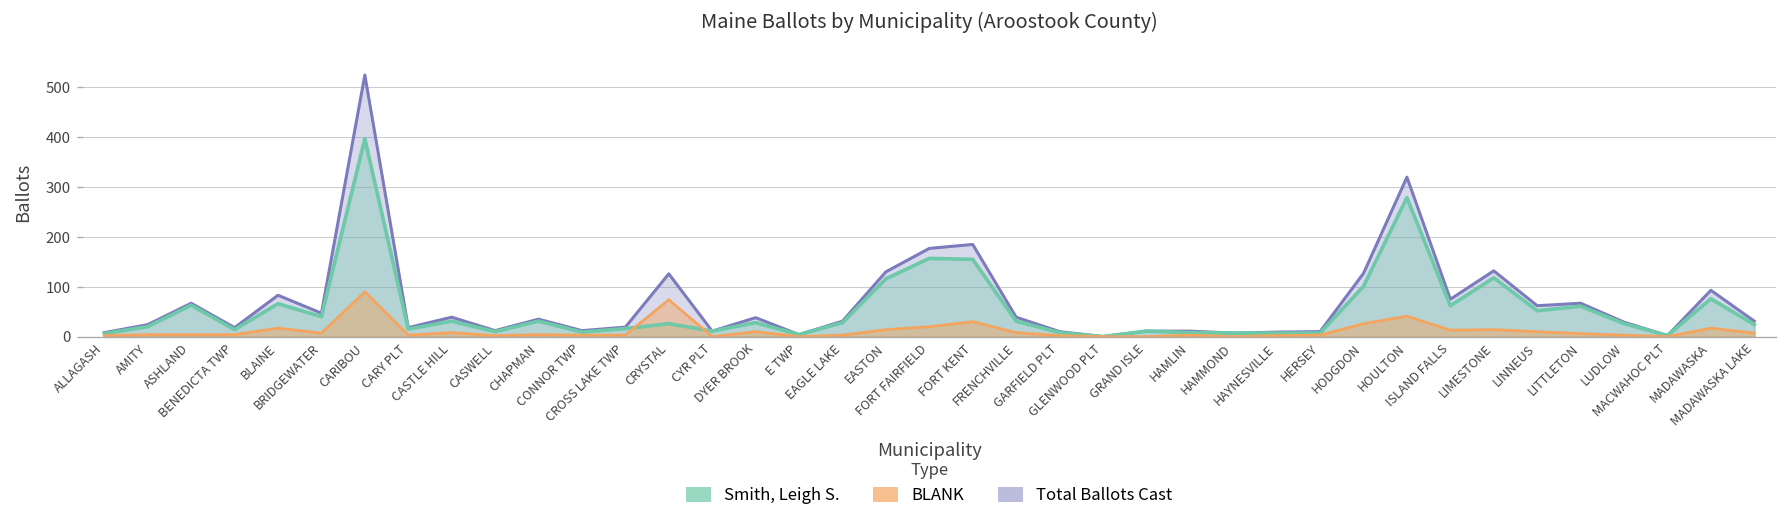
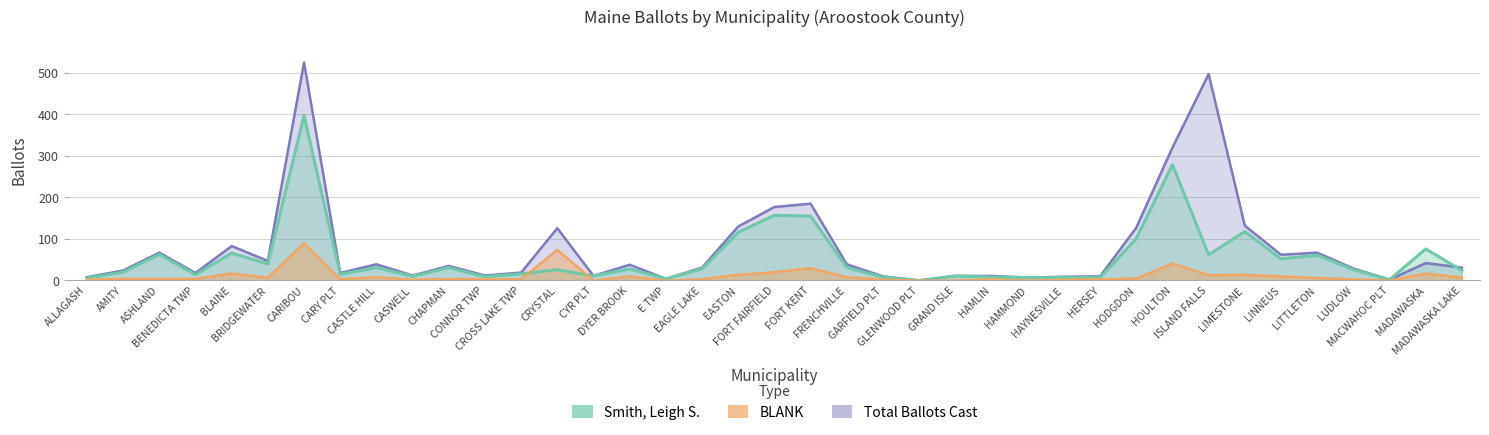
  {
    "Total Ballots Cast": {
      "BLAINE": 80,
      "BRIDGEWATER": 50,
      "CARIBOU": 530,
      "CASTLE HILL": 40,
      "CRYSTAL": 130,
      "DYER BROOK": 40,
      "EASTON": 130,
      "FORT FAIRFIELD": 180,
      "FORT KENT": 190,
      "FRENCHVILLE": 40,
      "HODGDON": 130,
      "HOULTON": 320,
-     "ISLAND FALLS": 80,
+     "ISLAND FALLS": 500,
      "LIMESTONE": 130,
      "LINNEUS": 60,
-     "MADAWASKA": 90,
+     "MADAWASKA": 40,
      "MADAWASKA LAKE": 30
    },
    "Smith, Leigh S.": {
      "BLAINE": 70,
      "BRIDGEWATER": 40,
      "CARIBOU": 400,
      "CASTLE HILL": 30,
      "CRYSTAL": 30,
      "DYER BROOK": 30,
      "EASTON": 120,
      "FORT FAIRFIELD": 160,
      "FORT KENT": 160,
      "FRENCHVILLE": 30,
      "HODGDON": 100,
      "HOULTON": 280,
      "ISLAND FALLS": 60,
      "LIMESTONE": 120,
      "LINNEUS": 50,
      "MADAWASKA": 80,
      "MADAWASKA LAKE": 20
    },
    "BLANK": {
      "AMITY": 0,
      "ASHLAND": 0,
      "BENEDICTA TWP": 0,
      "BLAINE": 20,
      "BRIDGEWATER": 10,
      "CARIBOU": 90,
      "CARY PLT": 0,
      "CASTLE HILL": 10,
      "CASWELL": 0,
      "CHAPMAN": 0,
      "CROSS LAKE TWP": 0,
      "CRYSTAL": 70,
      "CYR PLT": 0,
      "DYER BROOK": 10,
      "EAGLE LAKE": 0,
      "EASTON": 10,
      "FORT FAIRFIELD": 20,
      "FORT KENT": 30,
      "FRENCHVILLE": 10,
      "GRAND ISLE": 0,
      "HAMMOND": 0,
-     "HODGDON": 30,
+     "HODGDON": 10,
      "HOULTON": 40,
      "ISLAND FALLS": 10,
      "LIMESTONE": 10,
      "LINNEUS": 10,
      "LITTLETON": 10,
      "LUDLOW": 0,
      "MADAWASKA": 20,
      "MADAWASKA LAKE": 10
    }
  }
